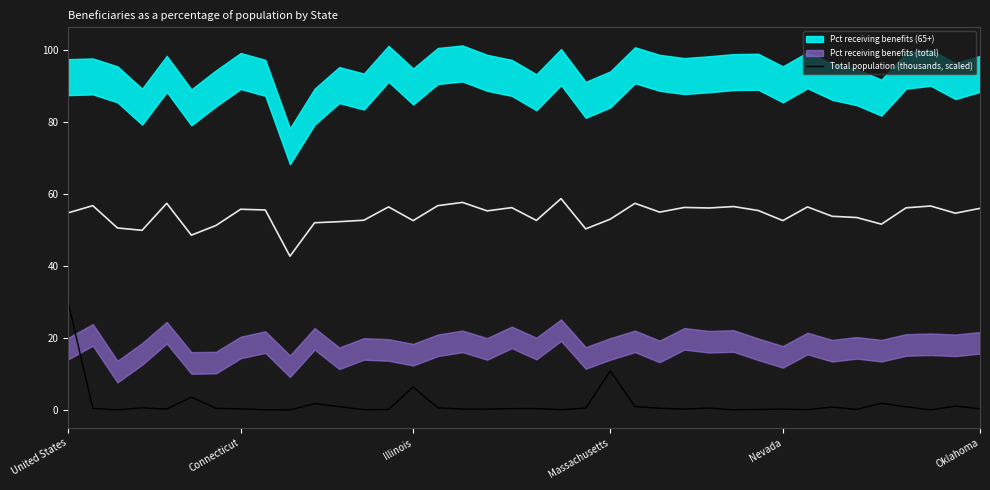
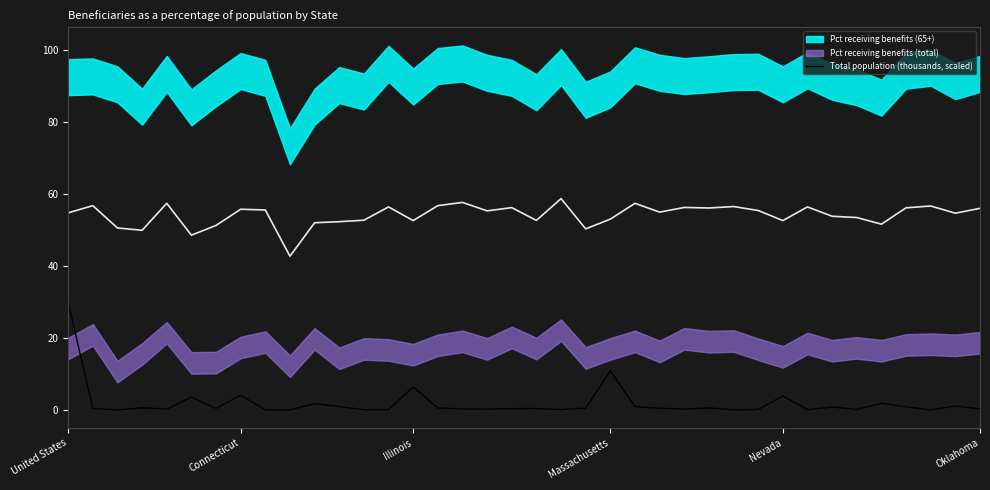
  {
    "Total population (thousands, scaled)": {
      "United States": 30,
-     "Connecticut": 0,
+     "Connecticut": 4,
      "Illinois": 6,
      "Massachusetts": 11,
-     "Nevada": 0,
+     "Nevada": 4,
      "Oklahoma": 0
    }
  }
